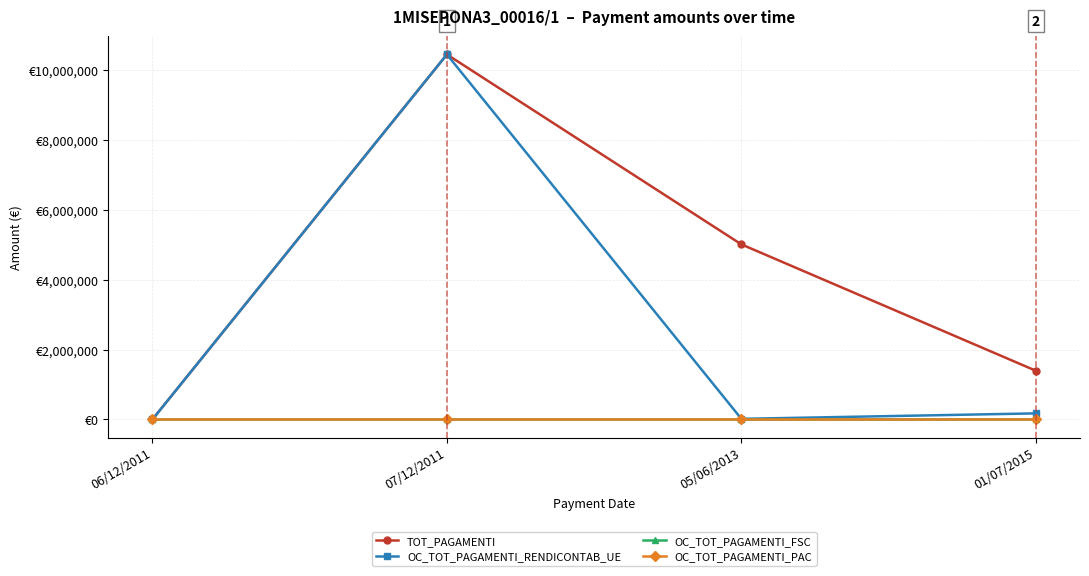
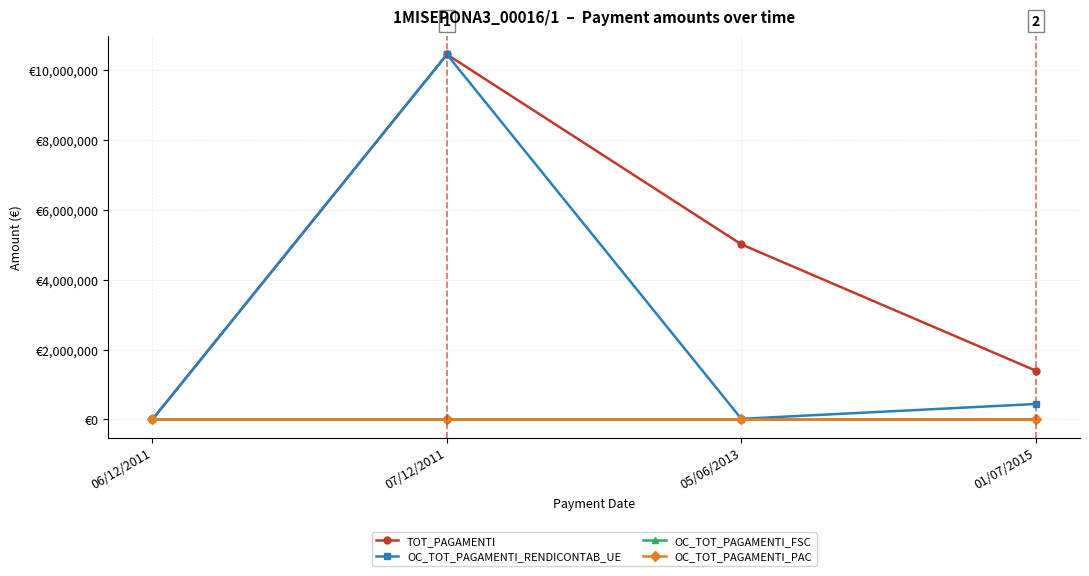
  {
    "TOT_PAGAMENTI": {
      "05/06/2013": "€5,000,000",
      "01/07/2015": "€1,400,000"
    },
    "OC_TOT_PAGAMENTI_RENDICONTAB_UE": {
-     "01/07/2015": "€200,000"
+     "01/07/2015": "€400,000"
    },
    "OC_TOT_PAGAMENTI_PAC": {
      "07/12/2011": "€0",
      "01/07/2015": "€0"
    }
  }
